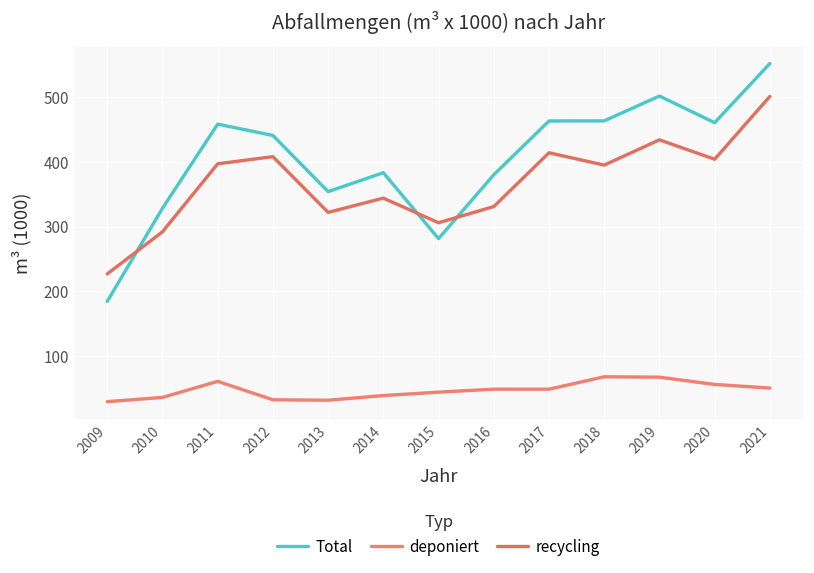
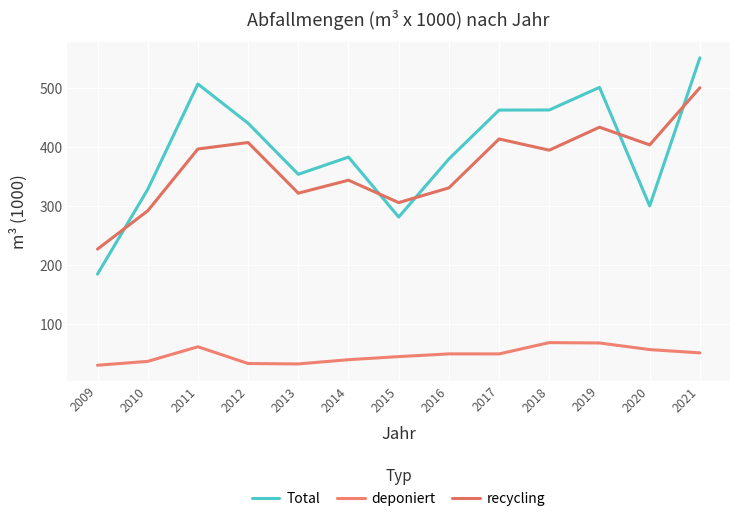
  {
    "Total": {
      "2009": 180,
      "2010": 330,
-     "2011": 460,
+     "2011": 510,
      "2012": 440,
      "2013": 350,
      "2014": 380,
      "2015": 280,
      "2016": 380,
      "2017": 460,
      "2018": 460,
      "2019": 500,
-     "2020": 460,
+     "2020": 300,
      "2021": 550
    }
  }
